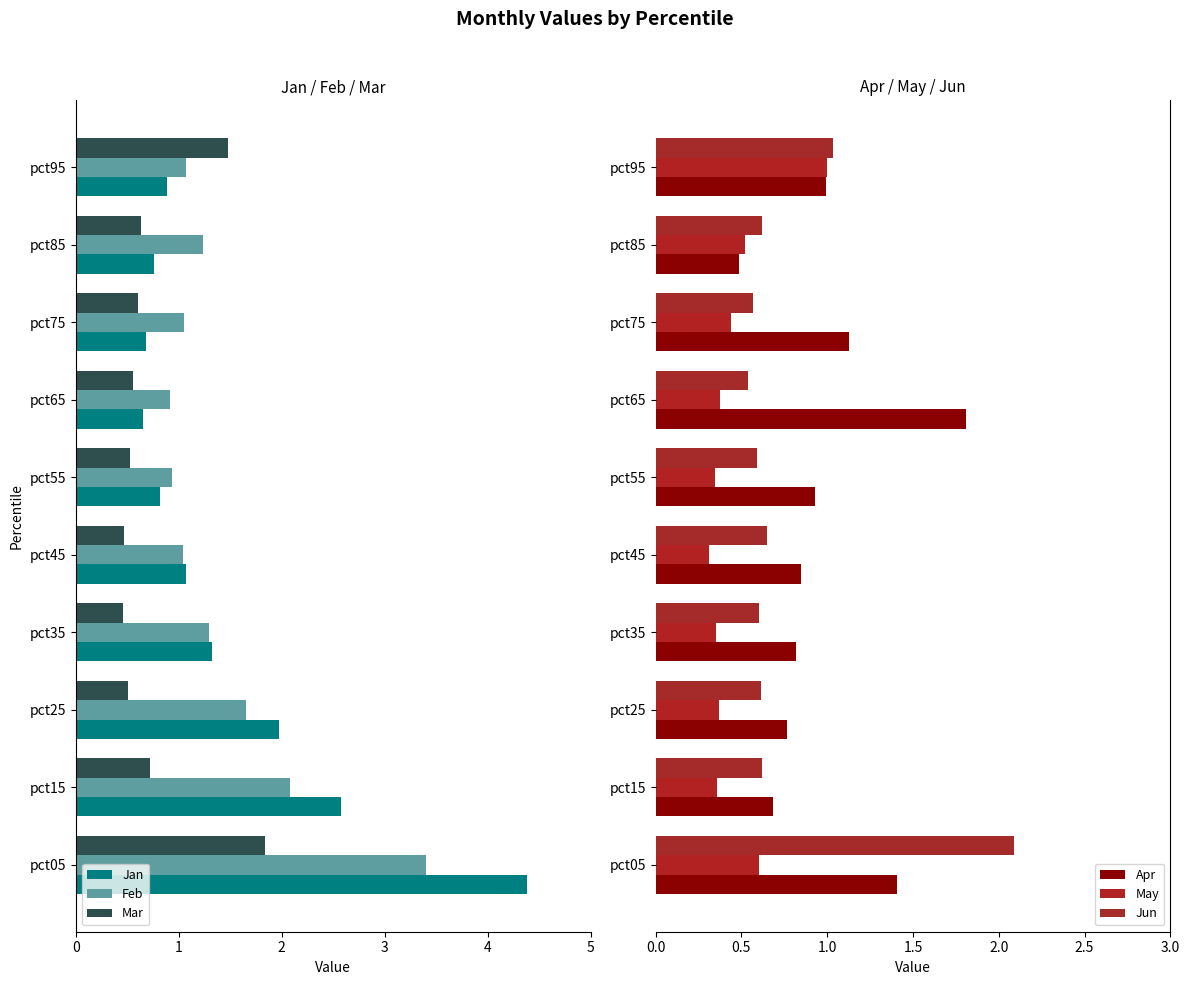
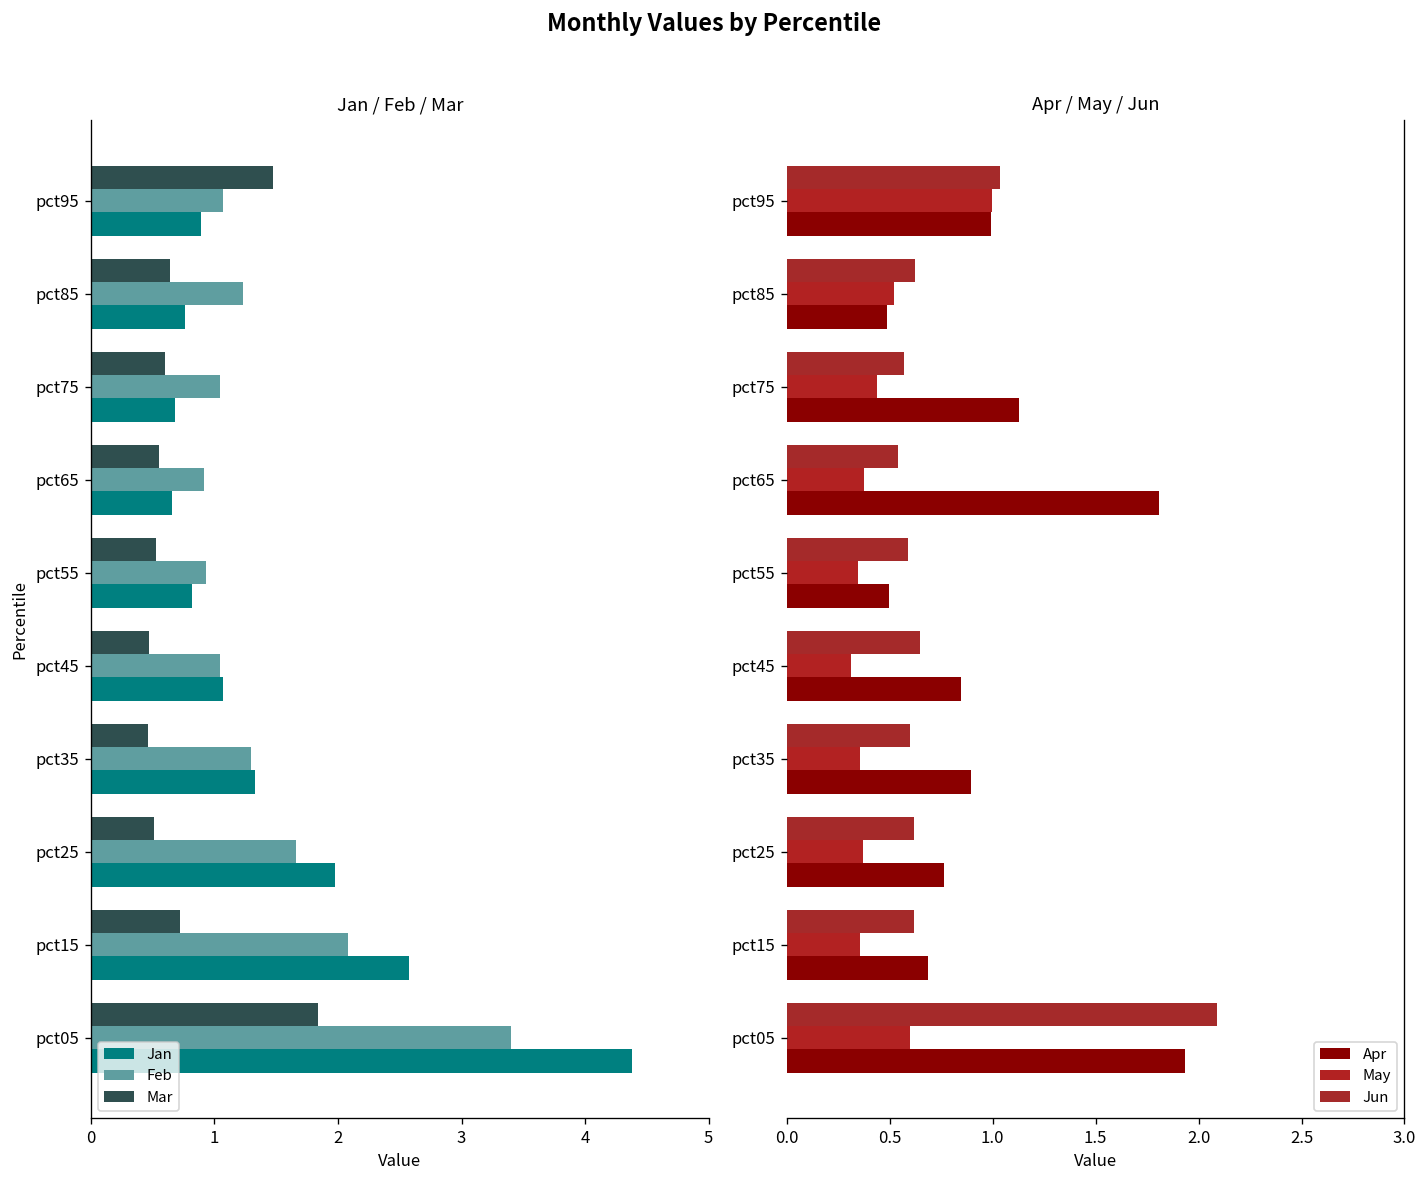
  {
    "Apr / May / Jun": {
      "Apr": {
        "pct95": 0.99,
        "pct85": 0.49,
        "pct75": 1.13,
        "pct65": 1.81,
-       "pct55": 0.93,
+       "pct55": 0.50,
        "pct45": 0.85,
-       "pct35": 0.82,
+       "pct35": 0.89,
        "pct25": 0.76,
        "pct15": 0.69,
-       "pct05": 1.41
+       "pct05": 1.94
      }
    }
  }
